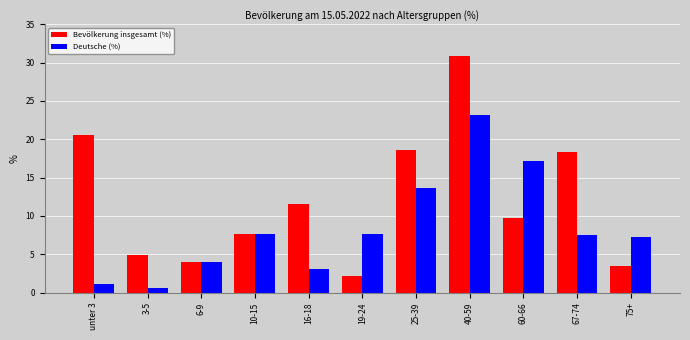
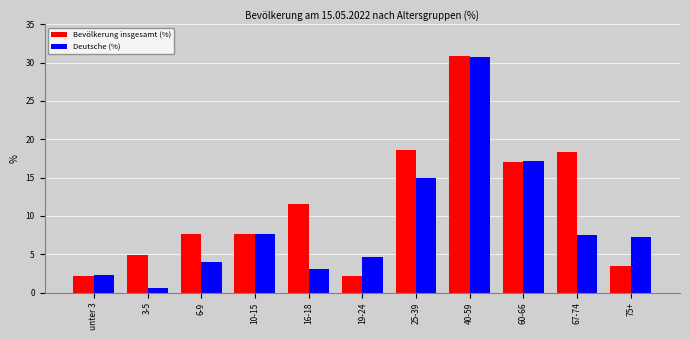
  {
    "Bevölkerung insgesamt (%)": {
-     "unter 3": 21,
+     "unter 3": 2,
      "3-5": 5,
-     "6-9": 4,
+     "6-9": 8,
      "10-15": 8,
      "16-18": 12,
      "19-24": 2,
      "25-39": 19,
      "40-59": 31,
-     "60-66": 10,
+     "60-66": 17,
      "67-74": 18,
      "75+": 4
    },
    "Deutsche (%)": {
-     "unter 3": 1,
+     "unter 3": 2,
      "3-5": 1,
      "6-9": 4,
      "10-15": 8,
      "16-18": 3,
-     "19-24": 8,
-     "25-39": 14,
-     "40-59": 23,
+     "19-24": 5,
+     "25-39": 15,
+     "40-59": 31,
      "60-66": 17,
      "67-74": 8,
      "75+": 7
    }
  }
